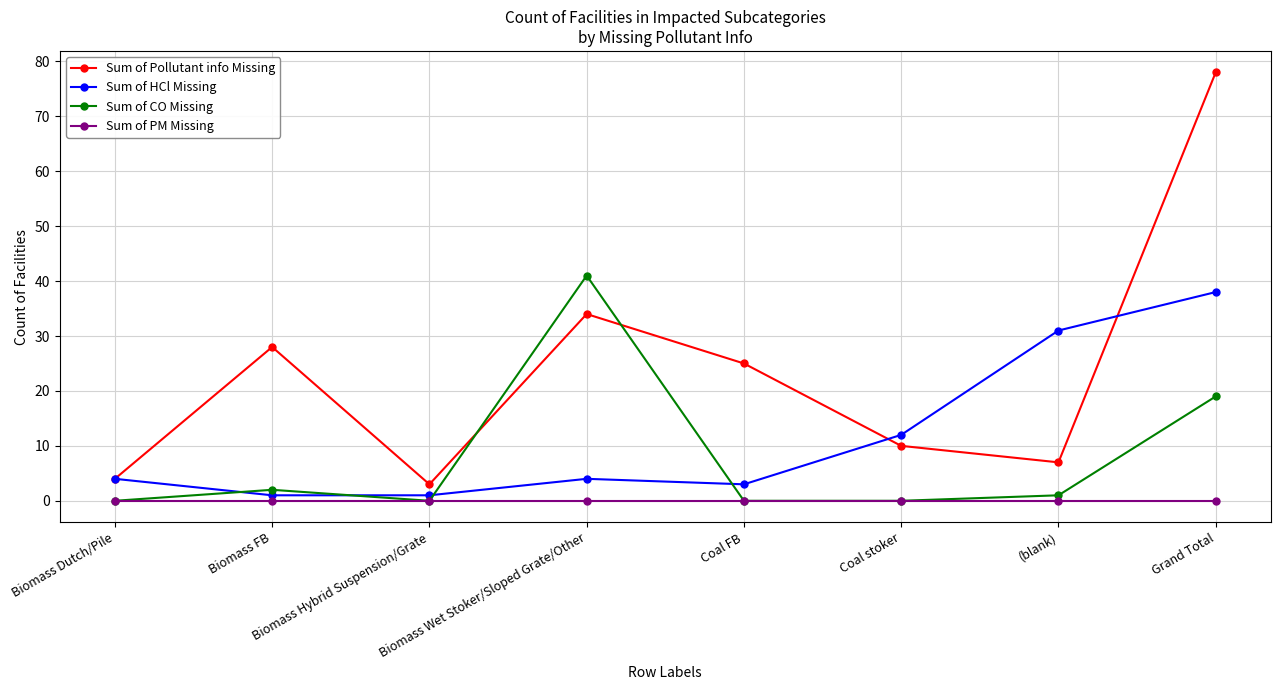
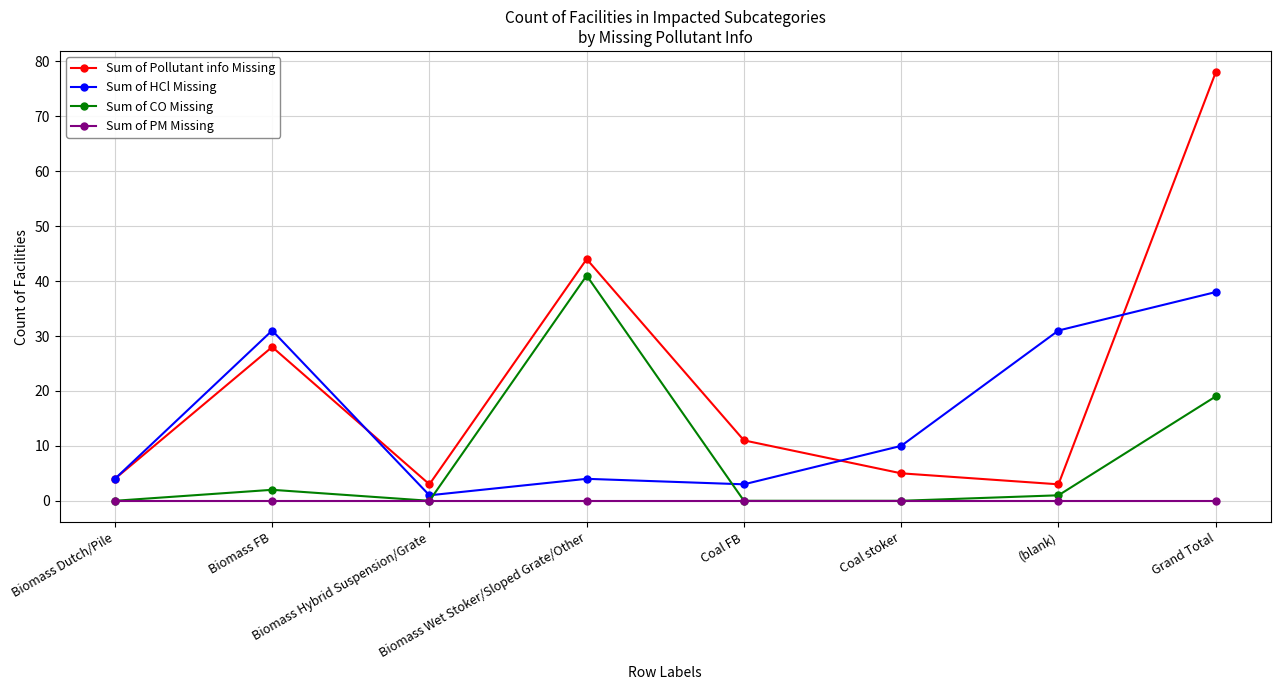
  {
    "Sum of Pollutant info Missing": {
      "Biomass FB": 28,
      "Biomass Hybrid Suspension/Grate": 3,
-     "Biomass Wet Stoker/Sloped Grate/Other": 34,
-     "Coal FB": 25,
-     "Coal stoker": 10,
-     "(blank)": 7,
+     "Biomass Wet Stoker/Sloped Grate/Other": 44,
+     "Coal FB": 11,
+     "Coal stoker": 5,
+     "(blank)": 3,
      "Grand Total": 78
    },
    "Sum of HCl Missing": {
-     "Biomass FB": 1,
+     "Biomass FB": 31,
      "Biomass Hybrid Suspension/Grate": 1,
      "Biomass Wet Stoker/Sloped Grate/Other": 4,
      "Coal FB": 3,
-     "Coal stoker": 12,
+     "Coal stoker": 10,
      "(blank)": 31,
      "Grand Total": 38
    },
    "Sum of CO Missing": {
      "Biomass FB": 2,
      "Biomass Wet Stoker/Sloped Grate/Other": 41,
      "(blank)": 1,
      "Grand Total": 19
    },
    "Sum of PM Missing": {
      "Biomass FB": 0,
      "Biomass Wet Stoker/Sloped Grate/Other": 0,
      "(blank)": 0,
      "Grand Total": 0
    }
  }
